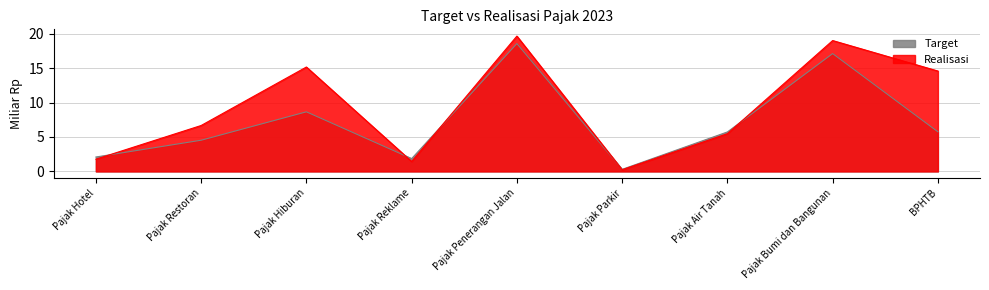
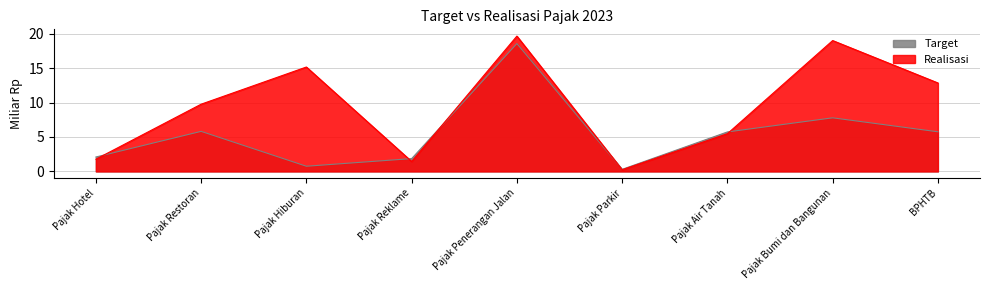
  {
    "Target": {
-     "Pajak Restoran": 5,
-     "Pajak Hiburan": 9,
+     "Pajak Restoran": 6,
+     "Pajak Hiburan": 1,
      "Pajak Reklame": 2,
      "Pajak Penerangan Jalan": 19,
-     "Pajak Bumi dan Bangunan": 17,
+     "Pajak Bumi dan Bangunan": 8,
      "BPHTB": 6
    },
    "Realisasi": {
-     "Pajak Restoran": 7,
+     "Pajak Restoran": 10,
      "Pajak Hiburan": 15,
      "Pajak Reklame": 1,
      "Pajak Penerangan Jalan": 20,
      "Pajak Bumi dan Bangunan": 19,
-     "BPHTB": 15
+     "BPHTB": 13
    }
  }
